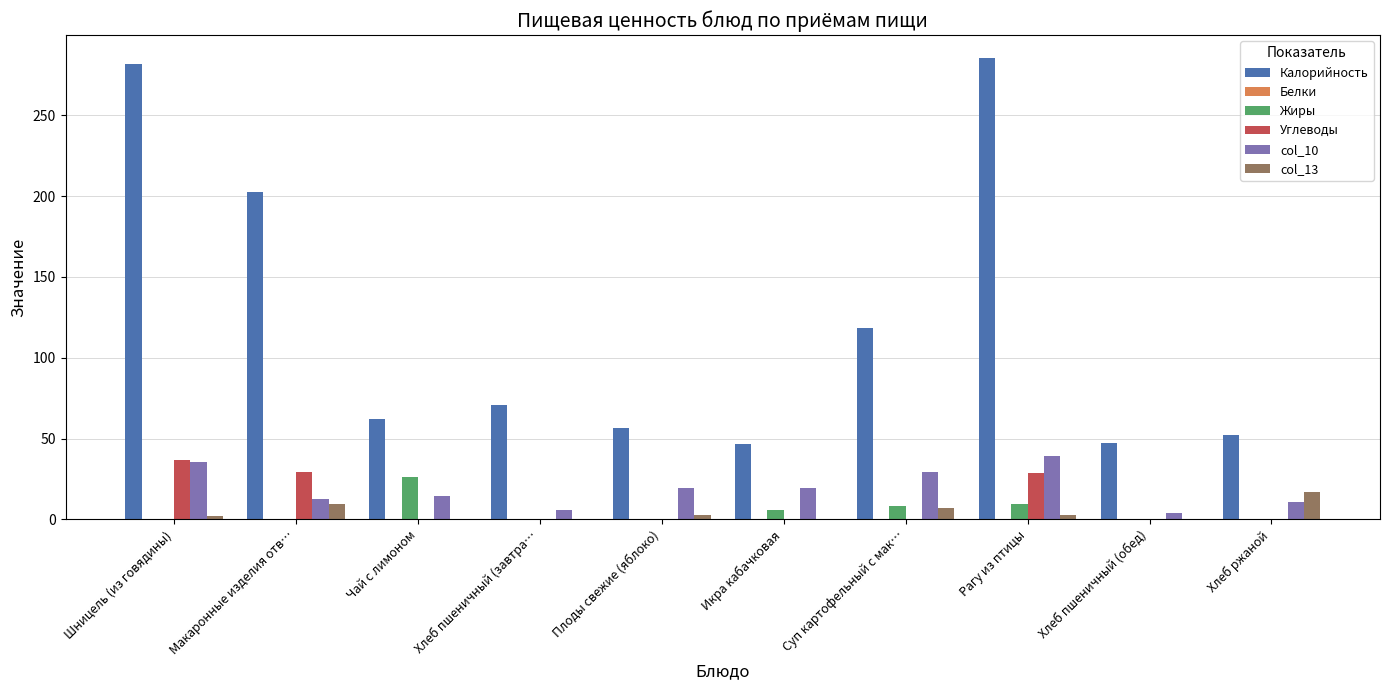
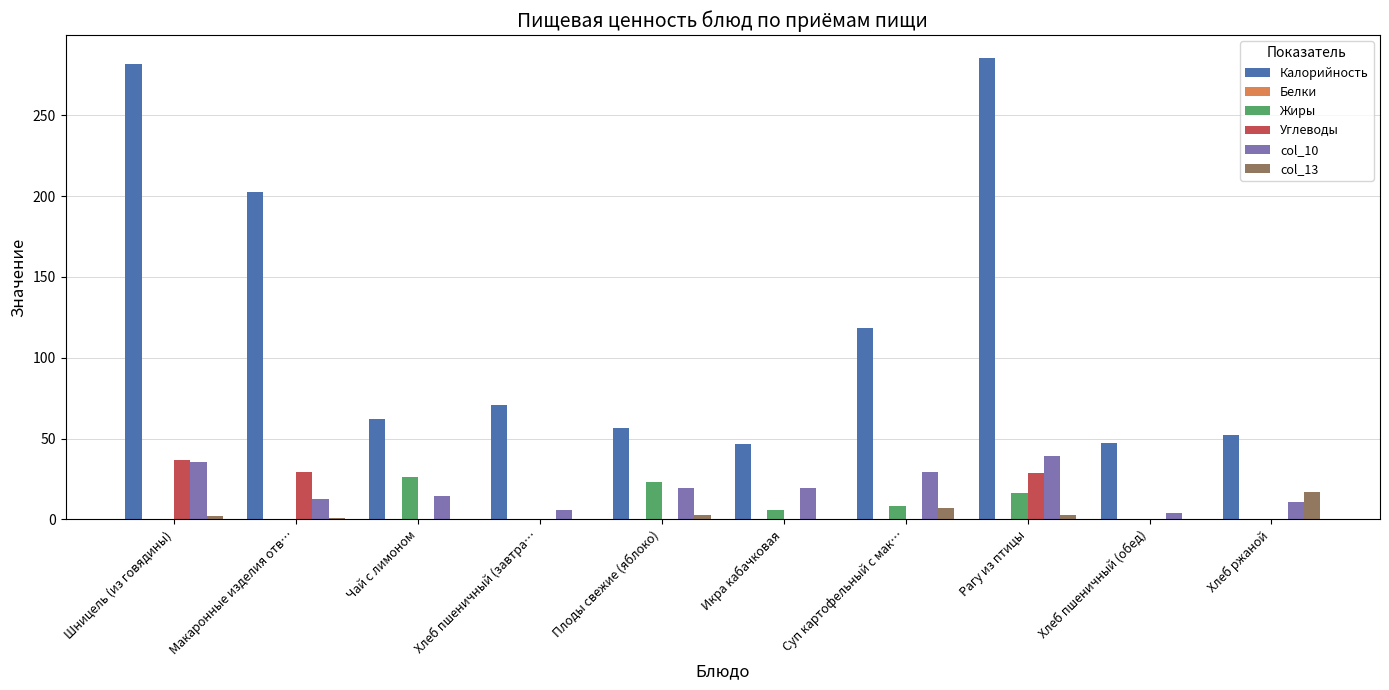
  {
    "Жиры": {
      "Макаронные изделия отв…": 0,
      "Чай с лимоном": 26,
      "Хлеб пшеничный (завтра…": 0,
-     "Плоды свежие (яблоко)": 0,
+     "Плоды свежие (яблоко)": 23,
      "Икра кабачковая": 6,
      "Суп картофельный с мак…": 8,
-     "Рагу из птицы": 10,
+     "Рагу из птицы": 16,
      "Хлеб пшеничный (обед)": 0,
      "Хлеб ржаной": 0
    },
    "col_13": {
      "Шницель (из говядины)": 2,
-     "Макаронные изделия отв…": 9,
+     "Макаронные изделия отв…": 1,
      "Плоды свежие (яблоко)": 3,
      "Суп картофельный с мак…": 7,
      "Рагу из птицы": 3,
      "Хлеб ржаной": 17
    }
  }
